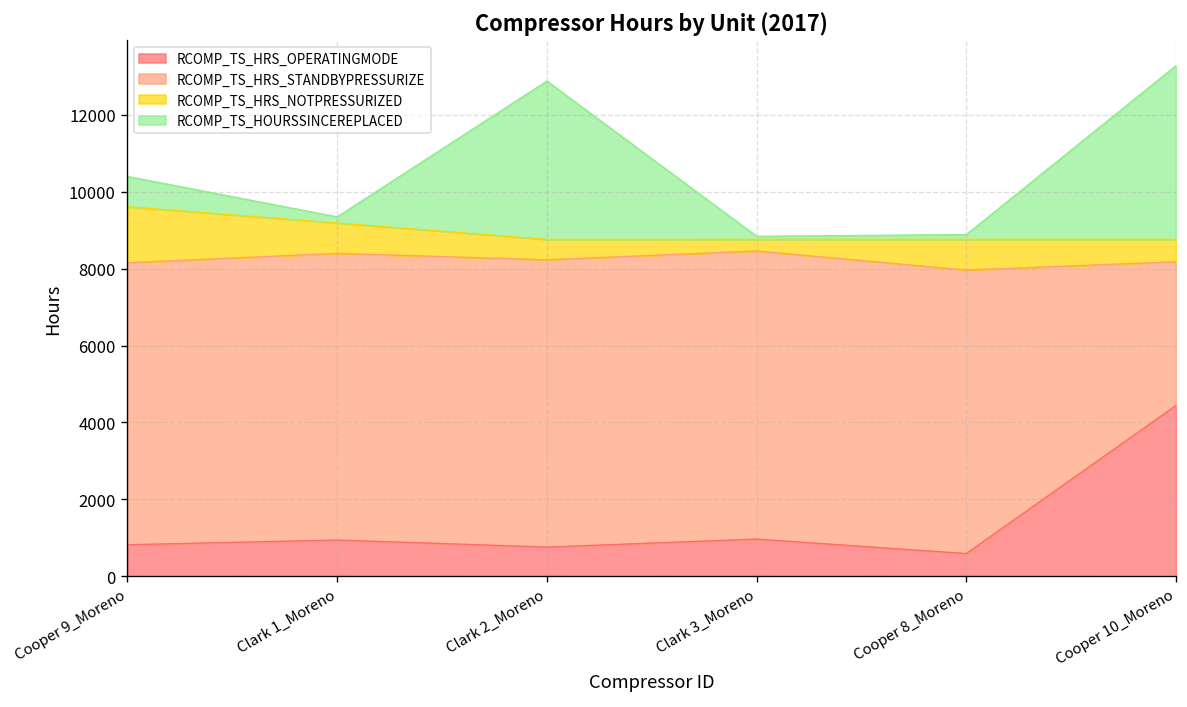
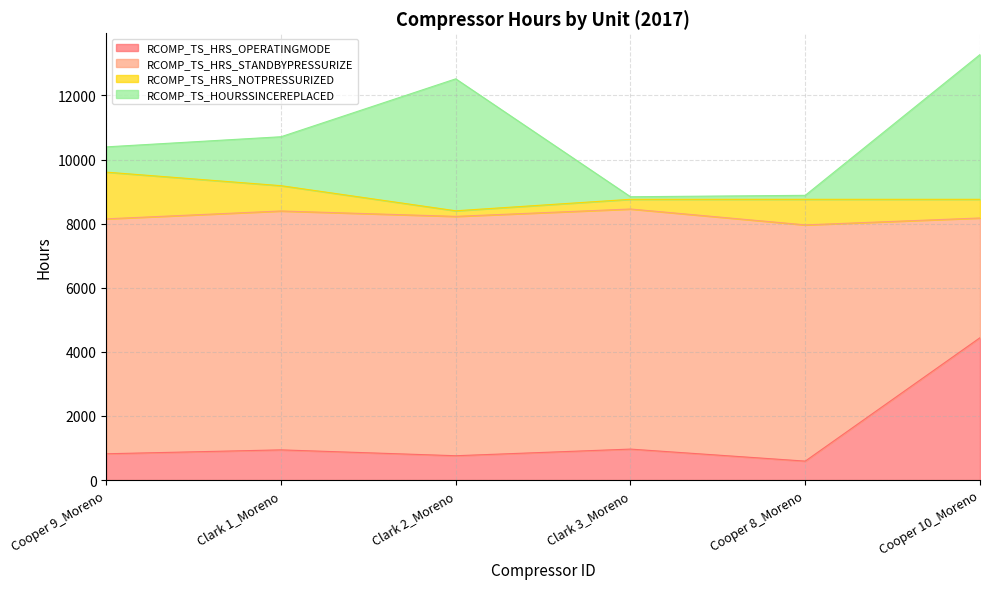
  {
    "RCOMP_TS_HRS_NOTPRESSURIZED": {
      "Cooper 9_Moreno": 1500,
      "Clark 1_Moreno": 800,
-     "Clark 2_Moreno": 500,
+     "Clark 2_Moreno": 200,
      "Clark 3_Moreno": 300,
      "Cooper 8_Moreno": 800,
      "Cooper 10_Moreno": 600
    },
    "RCOMP_TS_HOURSSINCEREPLACED": {
      "Cooper 9_Moreno": 800,
-     "Clark 1_Moreno": 200,
+     "Clark 1_Moreno": 1500,
      "Clark 2_Moreno": 4100,
      "Clark 3_Moreno": 100,
      "Cooper 8_Moreno": 100,
      "Cooper 10_Moreno": 4500
    }
  }
